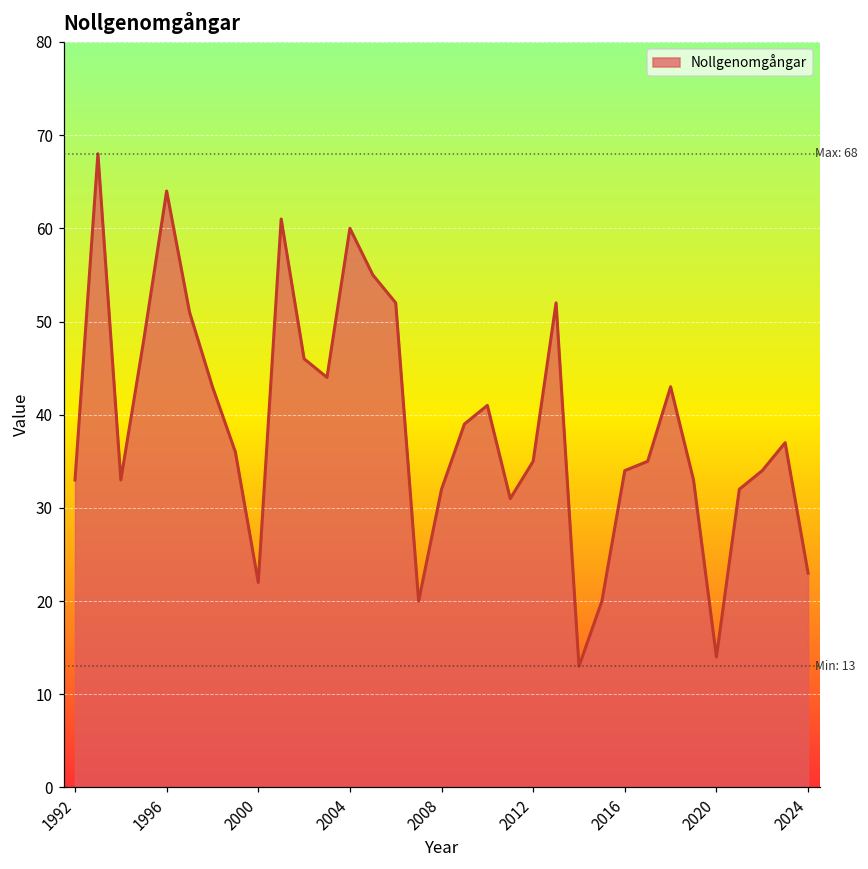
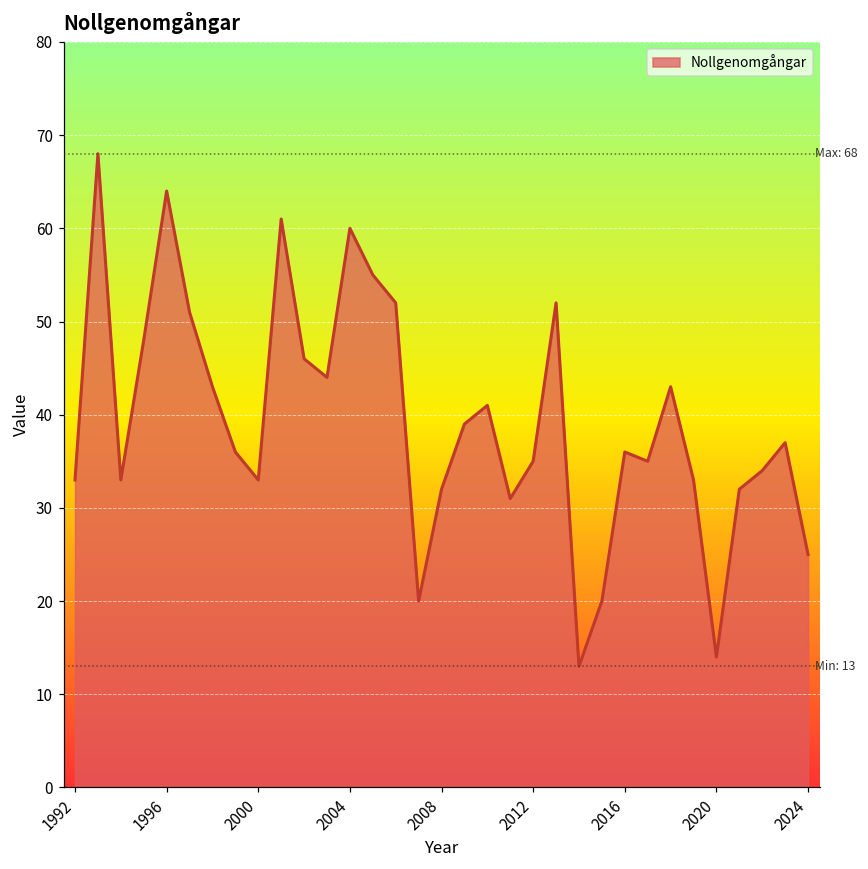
  {
    "1992": 33,
    "1996": 64,
-   "2000": 22,
+   "2000": 33,
    "2004": 60,
    "2008": 32,
    "2012": 35,
-   "2016": 34,
+   "2016": 36,
    "2020": 14,
-   "2024": 23
+   "2024": 25
  }
